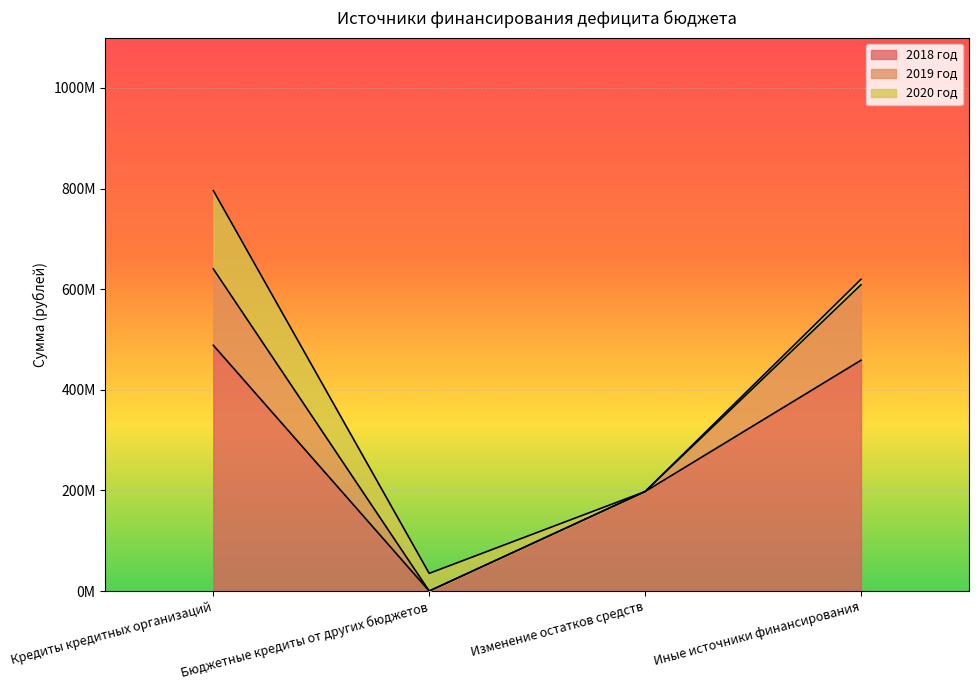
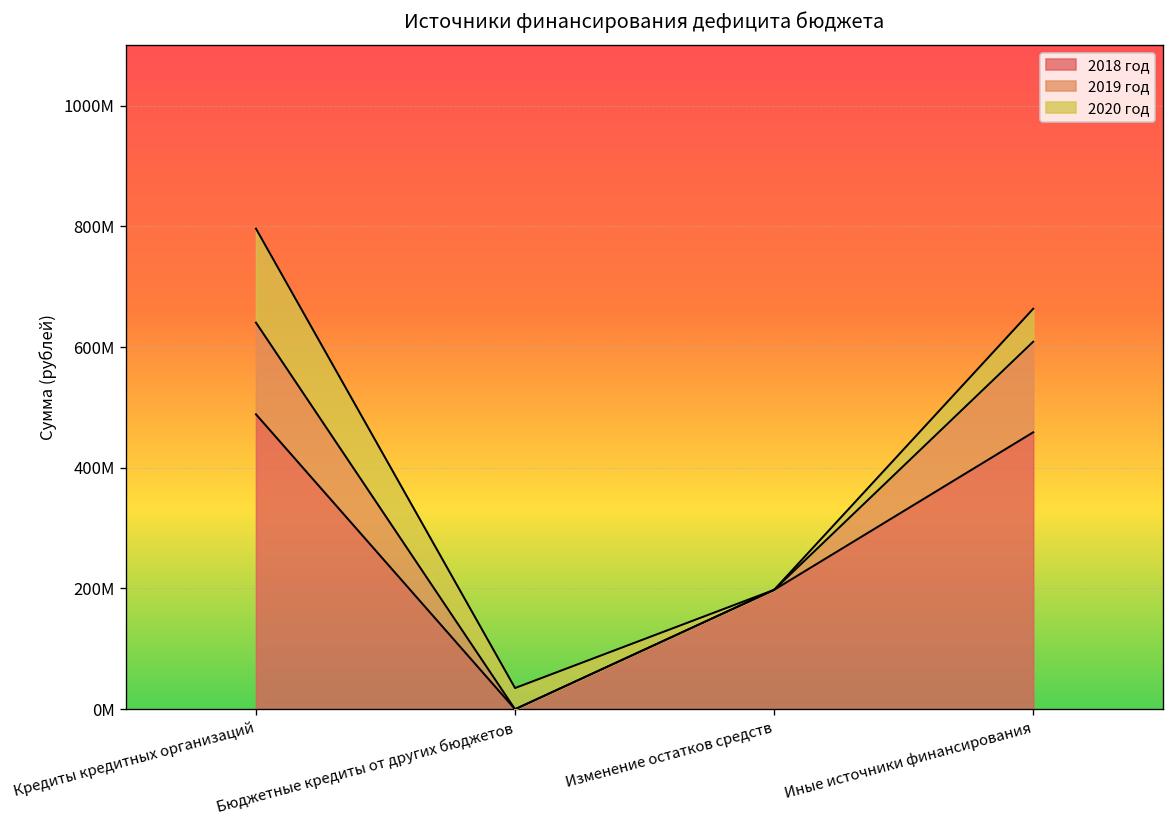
  {
    "2020 год": {
      "Кредиты кредитных организаций": 160000000,
      "Бюджетные кредиты от других бюджетов": 40000000,
-     "Иные источники финансирования": 10000000
+     "Иные источники финансирования": 50000000
    }
  }
